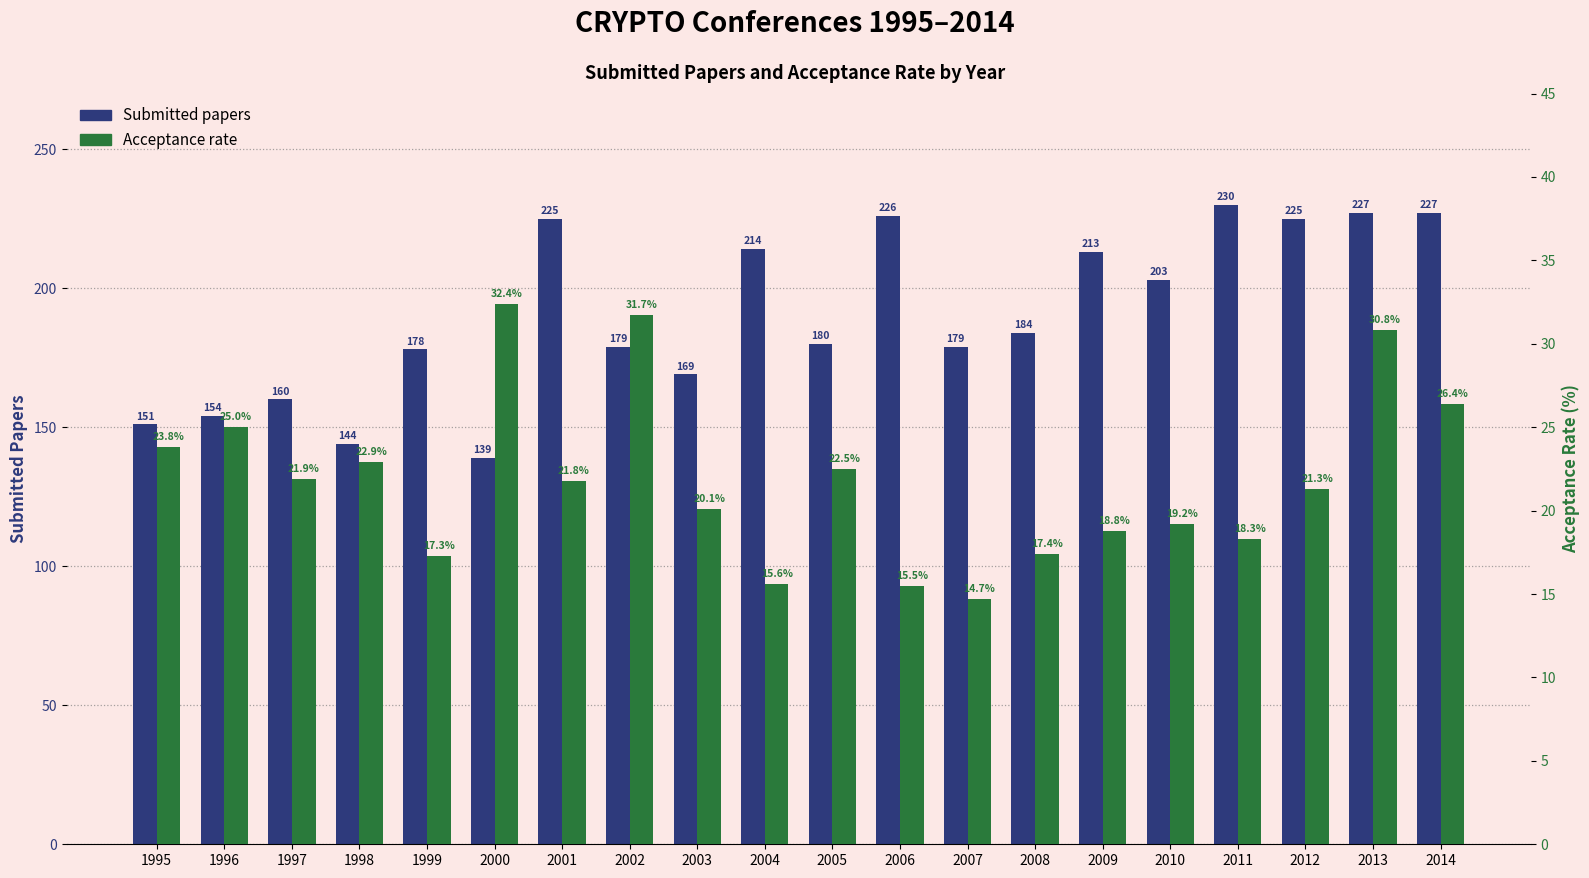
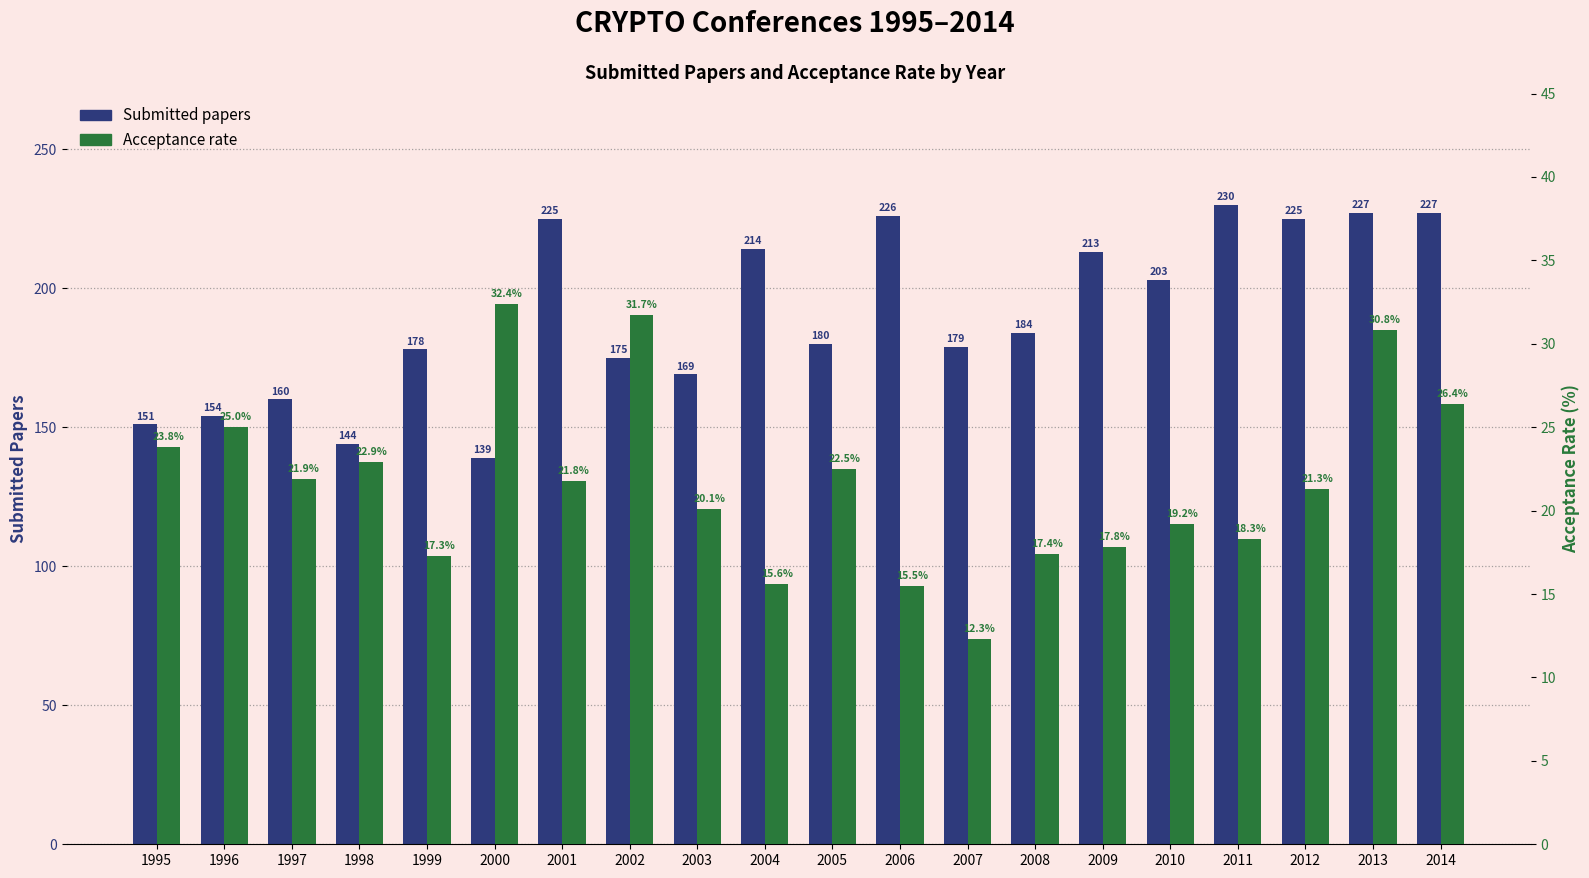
  {
    "Submitted papers": {
      "1995": "151",
      "1996": "154",
      "1997": "160",
      "1998": "144",
      "1999": "178",
      "2000": "139",
      "2001": "225",
-     "2002": "179",
+     "2002": "175",
      "2003": "169",
      "2004": "214",
      "2005": "180",
      "2006": "226",
      "2007": "179",
      "2008": "184",
      "2009": "213",
      "2010": "203",
      "2011": "230",
      "2012": "225",
      "2013": "227",
      "2014": "227"
    },
    "Acceptance rate": {
      "1995": "23.8%",
      "1996": "25.0%",
      "1997": "21.9%",
      "1998": "22.9%",
      "1999": "17.3%",
      "2000": "32.4%",
      "2001": "21.8%",
      "2002": "31.7%",
      "2003": "20.1%",
      "2004": "15.6%",
      "2005": "22.5%",
      "2006": "15.5%",
-     "2007": "14.7%",
+     "2007": "12.3%",
      "2008": "17.4%",
-     "2009": "18.8%",
+     "2009": "17.8%",
      "2010": "19.2%",
      "2011": "18.3%",
      "2012": "21.3%",
      "2013": "30.8%",
      "2014": "26.4%"
    }
  }
